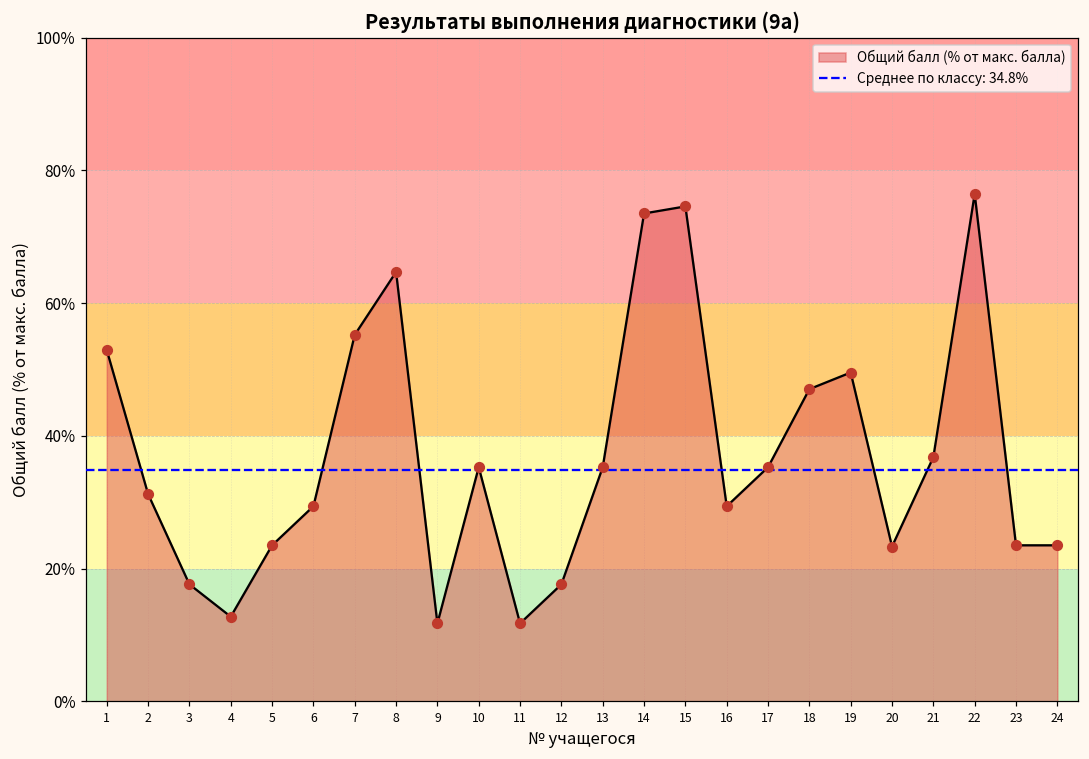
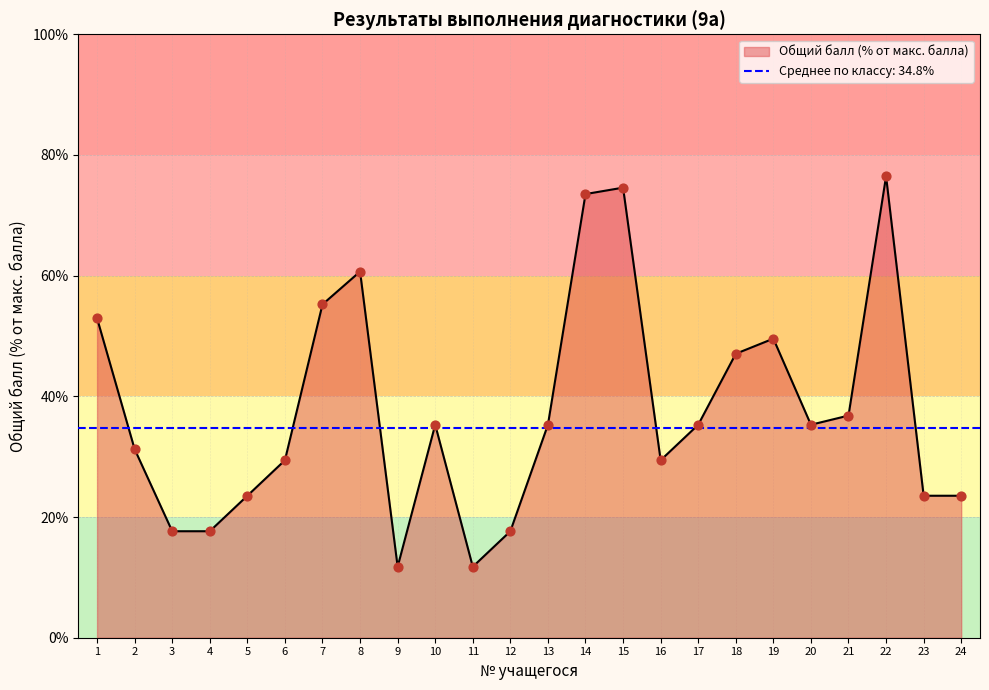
  {
    "1": "53%",
    "2": "31%",
    "3": "18%",
-   "4": "13%",
+   "4": "18%",
    "5": "24%",
    "6": "29%",
    "7": "55%",
-   "8": "65%",
+   "8": "61%",
    "9": "12%",
    "10": "35%",
    "11": "12%",
    "12": "18%",
    "13": "35%",
    "14": "74%",
    "15": "75%",
    "16": "29%",
    "17": "35%",
    "18": "47%",
    "19": "50%",
-   "20": "23%",
+   "20": "35%",
    "21": "37%",
    "22": "76%",
    "23": "24%",
    "24": "24%"
  }
